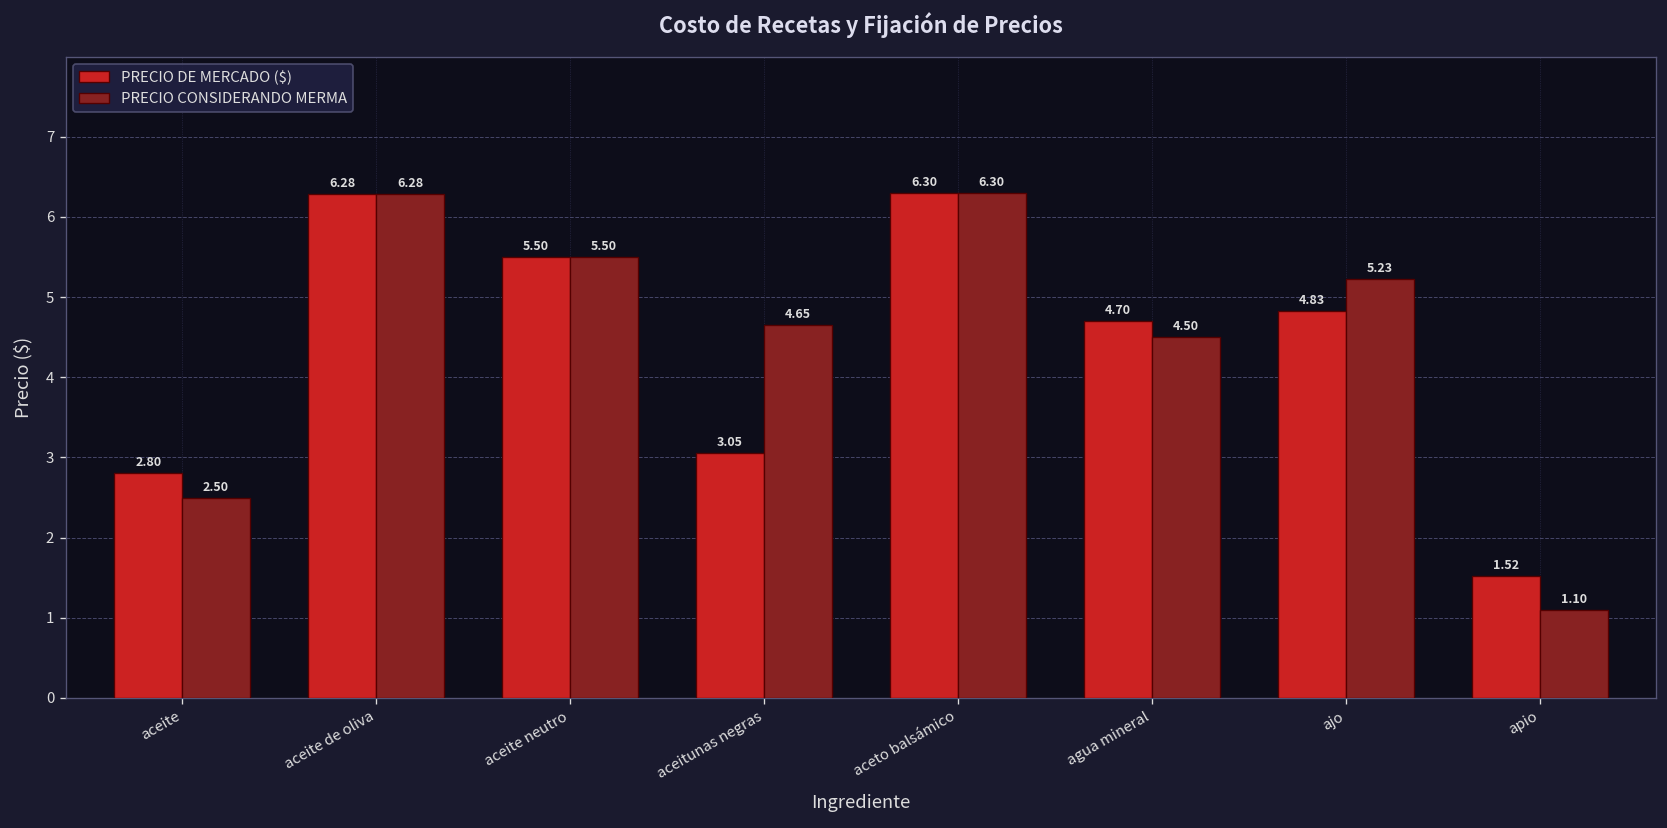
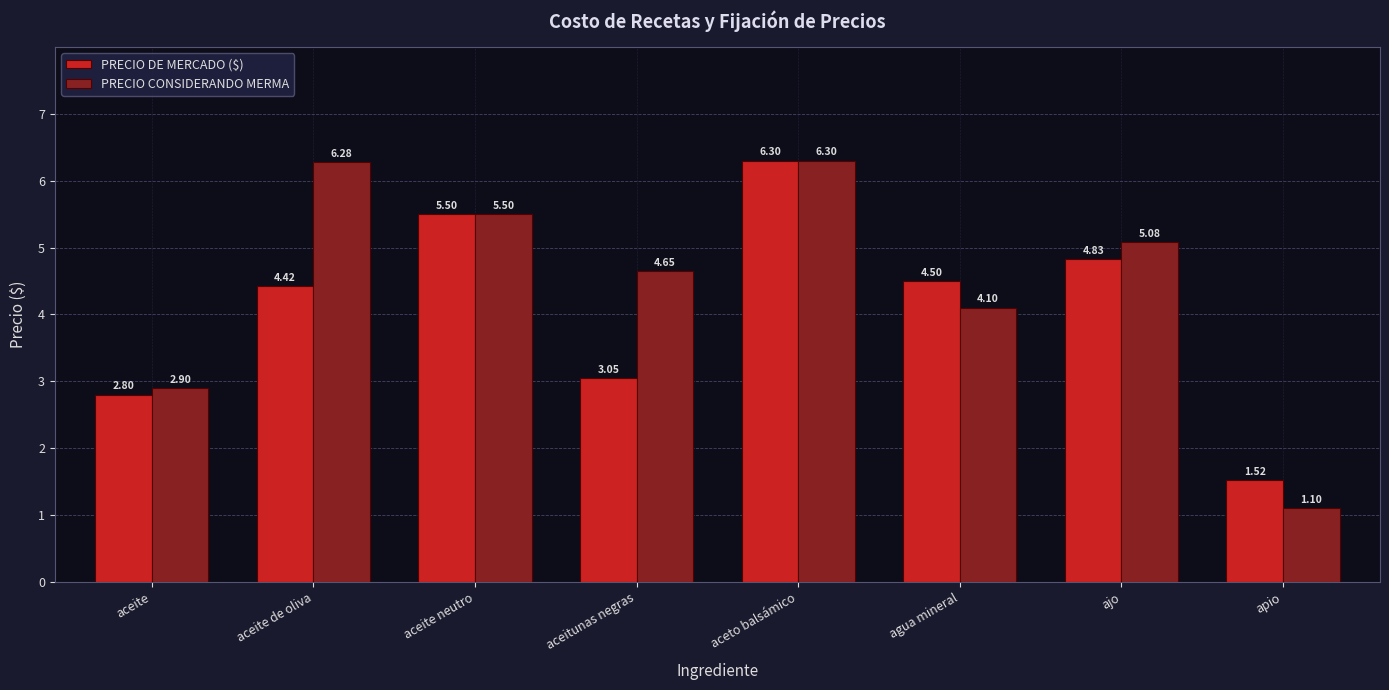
  {
    "PRECIO DE MERCADO ($)": {
      "aceite": 2.80,
-     "aceite de oliva": 6.28,
+     "aceite de oliva": 4.42,
      "aceite neutro": 5.50,
      "aceitunas negras": 3.05,
      "aceto balsámico": 6.30,
-     "agua mineral": 4.70,
+     "agua mineral": 4.50,
      "ajo": 4.83,
      "apio": 1.52
    },
    "PRECIO CONSIDERANDO MERMA": {
-     "aceite": 2.50,
+     "aceite": 2.90,
      "aceite de oliva": 6.28,
      "aceite neutro": 5.50,
      "aceitunas negras": 4.65,
      "aceto balsámico": 6.30,
-     "agua mineral": 4.50,
-     "ajo": 5.23,
+     "agua mineral": 4.10,
+     "ajo": 5.08,
      "apio": 1.10
    }
  }
